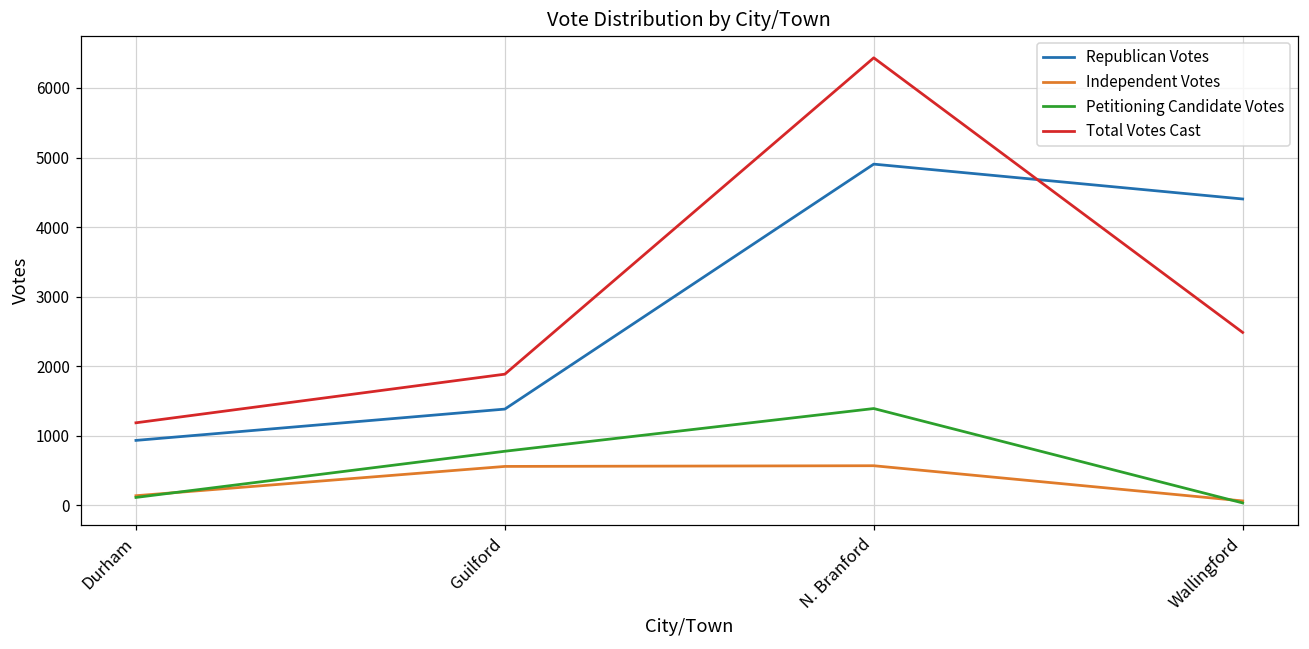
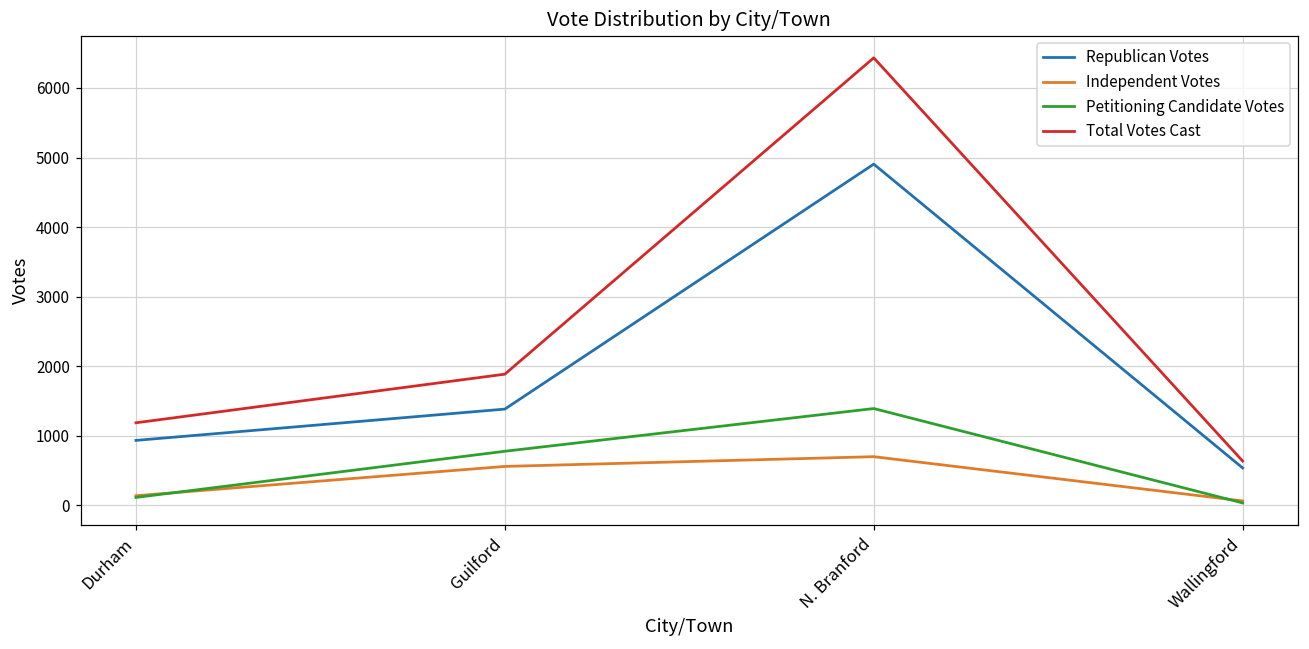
  {
    "Republican Votes": {
      "Durham": 900,
      "Guilford": 1400,
      "N. Branford": 4900,
-     "Wallingford": 4400
+     "Wallingford": 500
    },
    "Independent Votes": {
      "Guilford": 600,
-     "N. Branford": 600
+     "N. Branford": 700
    },
    "Petitioning Candidate Votes": {
      "Guilford": 800,
      "N. Branford": 1400
    },
    "Total Votes Cast": {
      "Durham": 1200,
      "Guilford": 1900,
      "N. Branford": 6400,
-     "Wallingford": 2500
+     "Wallingford": 600
    }
  }
